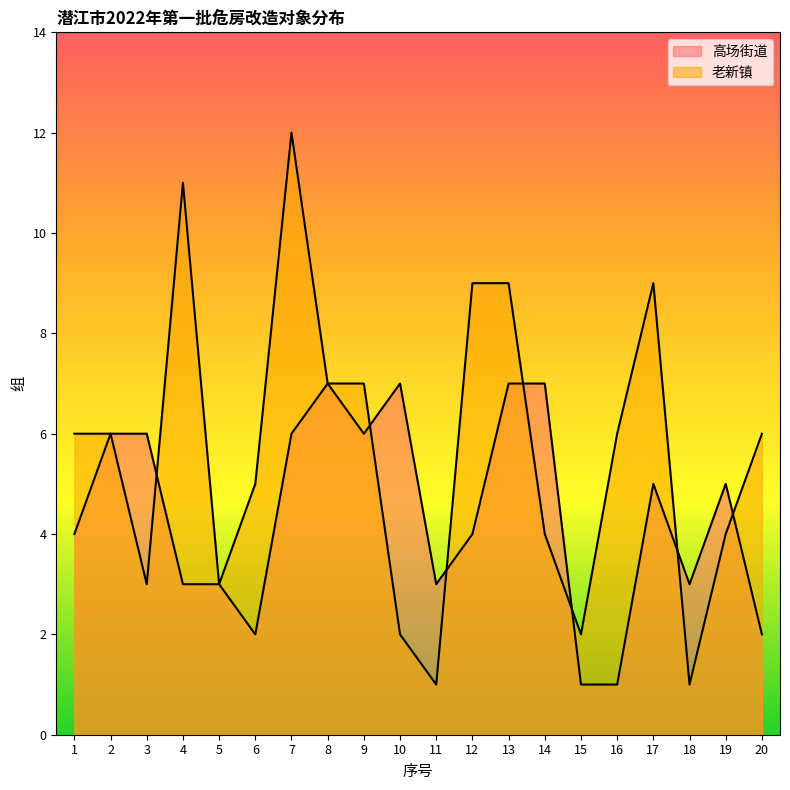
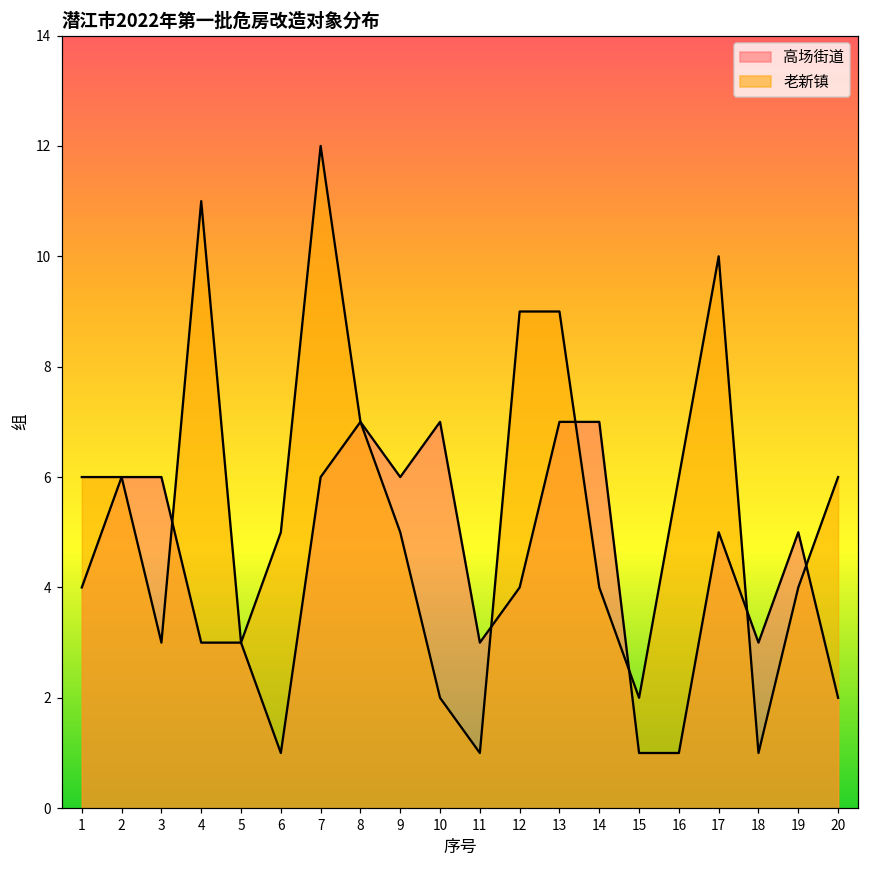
  {
    "高场街道": {
      "1": 4,
      "3": 6,
      "4": 3,
-     "6": 2,
+     "6": 1,
      "7": 6,
      "9": 6,
      "10": 7,
      "11": 3,
      "12": 4,
      "13": 7,
      "14": 7,
      "15": 1,
      "16": 1,
      "17": 5,
      "18": 3,
      "19": 5,
      "20": 2
    },
    "老新镇": {
      "1": 6,
      "3": 3,
      "4": 11,
      "6": 5,
      "7": 12,
-     "9": 7,
+     "9": 5,
      "10": 2,
      "11": 1,
      "12": 9,
      "13": 9,
      "14": 4,
      "15": 2,
      "16": 6,
-     "17": 9,
+     "17": 10,
      "18": 1,
      "19": 4,
      "20": 6
    }
  }
